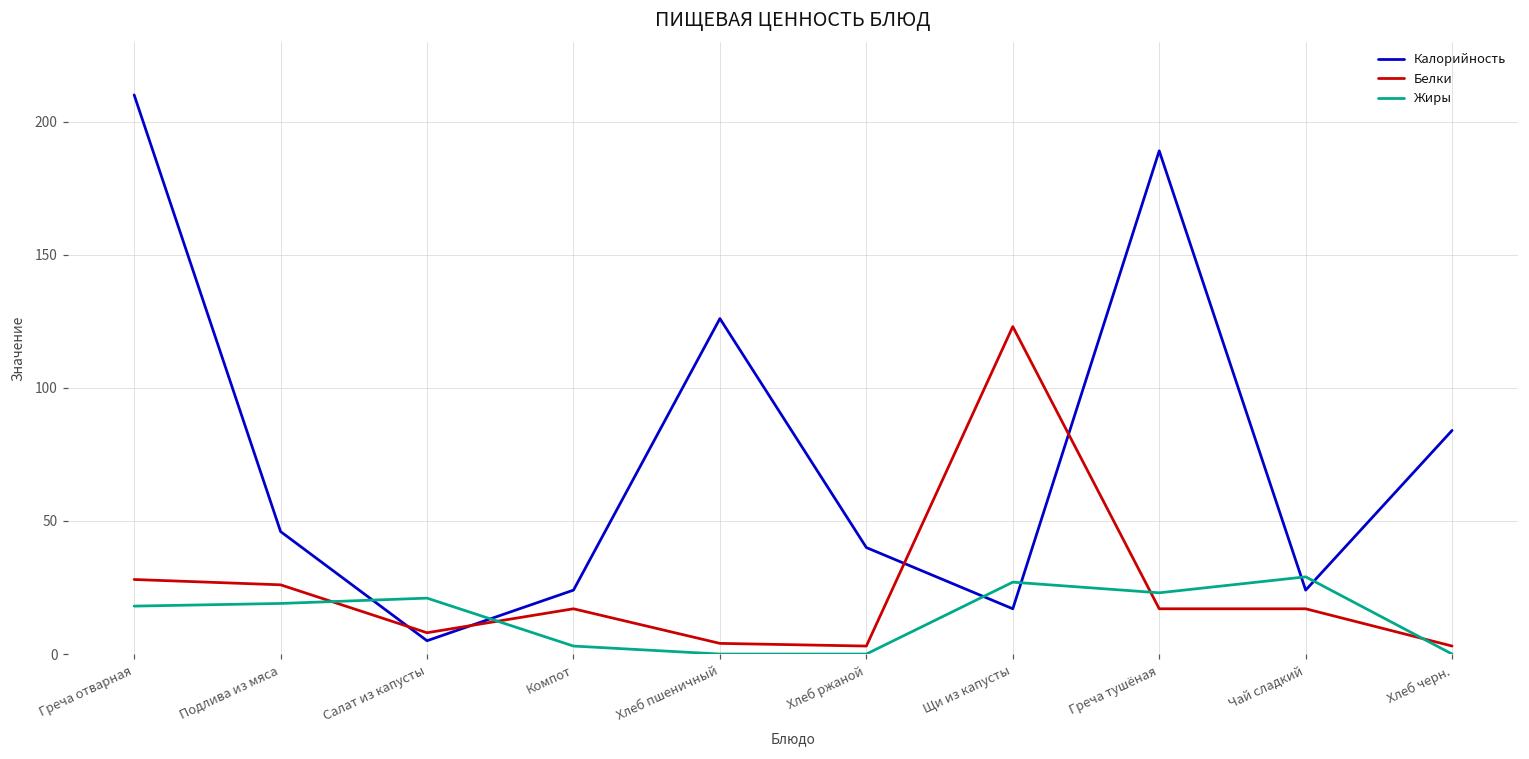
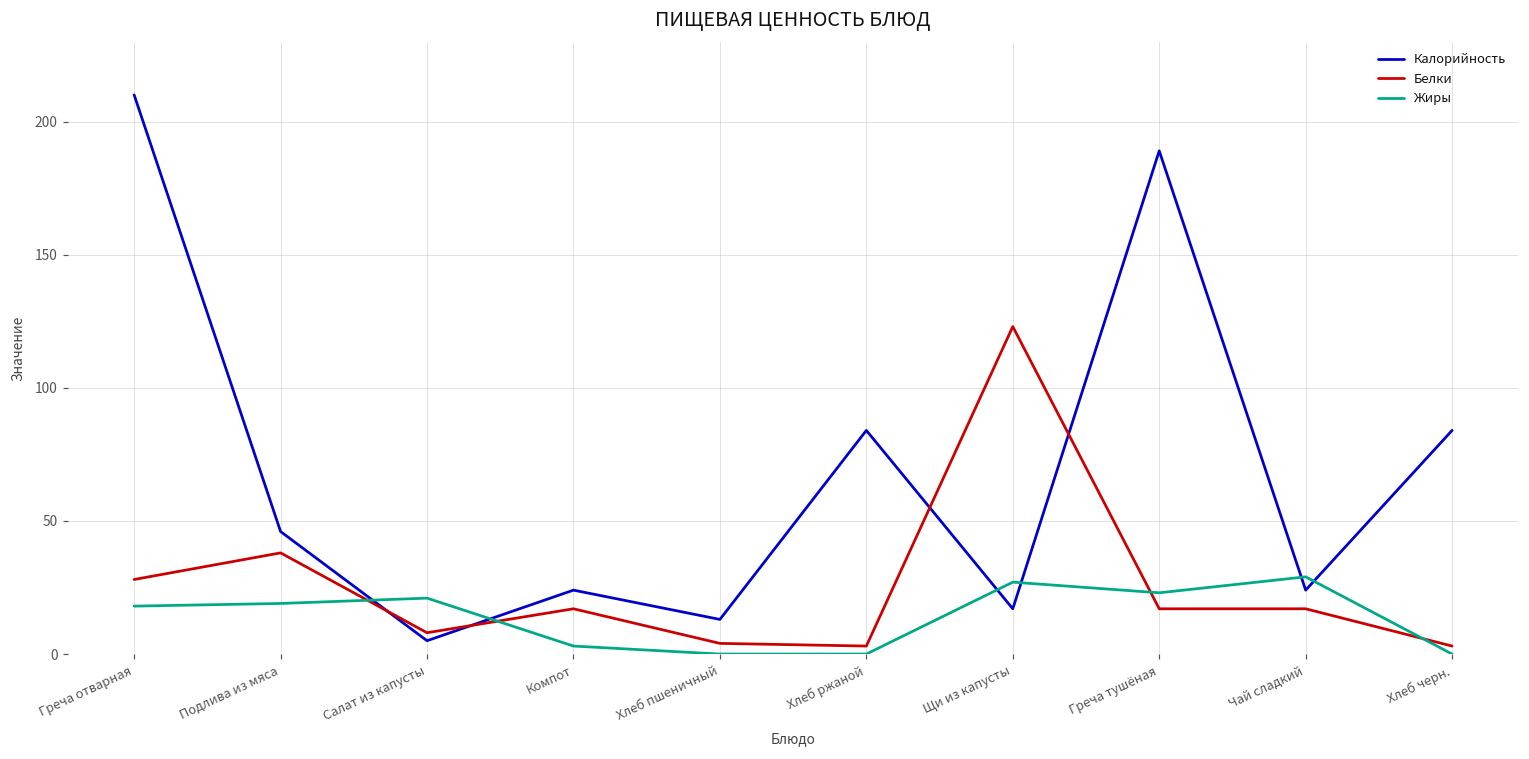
  {
    "Калорийность": {
      "Греча отварная": 210,
      "Подлива из мяса": 46,
      "Салат из капусты": 5,
      "Компот": 24,
-     "Хлеб пшеничный": 126,
-     "Хлеб ржаной": 40,
+     "Хлеб пшеничный": 13,
+     "Хлеб ржаной": 84,
      "Щи из капусты": 17,
      "Греча тушёная": 189,
      "Чай сладкий": 24,
      "Хлеб черн.": 84
    },
    "Белки": {
      "Греча отварная": 28,
-     "Подлива из мяса": 26,
+     "Подлива из мяса": 38,
      "Салат из капусты": 8,
      "Компот": 17,
      "Хлеб пшеничный": 4,
      "Хлеб ржаной": 3,
      "Щи из капусты": 123,
      "Греча тушёная": 17,
      "Чай сладкий": 17,
      "Хлеб черн.": 3
    },
    "Жиры": {
      "Греча отварная": 18,
      "Подлива из мяса": 19,
      "Салат из капусты": 21,
      "Компот": 3,
      "Хлеб пшеничный": 0,
      "Хлеб ржаной": 0,
      "Щи из капусты": 27,
      "Греча тушёная": 23,
      "Чай сладкий": 29,
      "Хлеб черн.": 0
    }
  }
